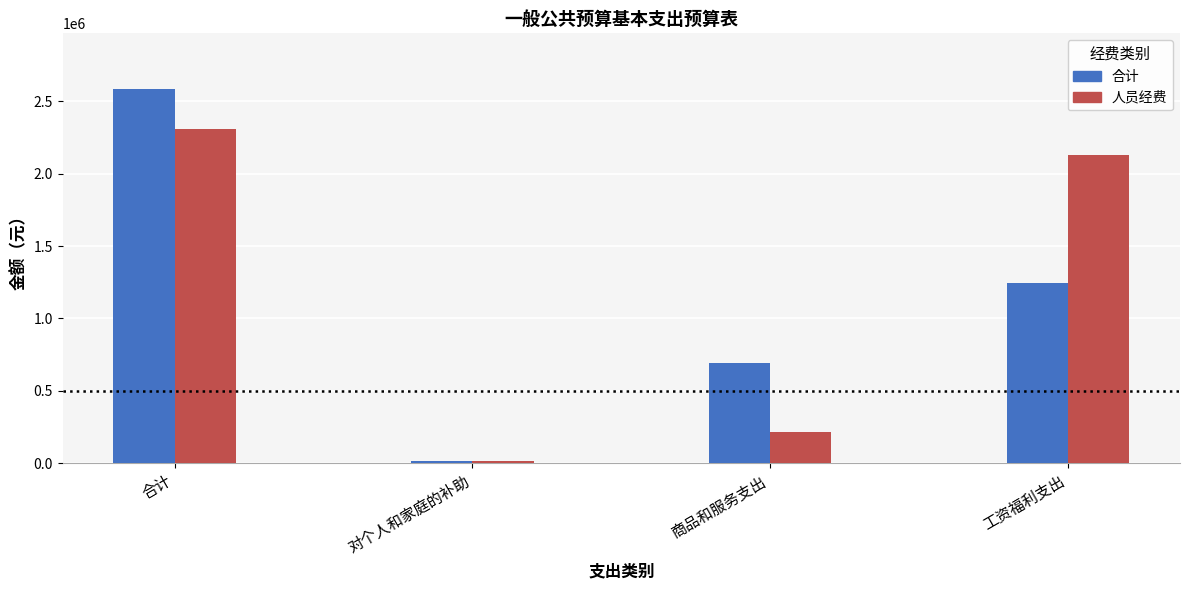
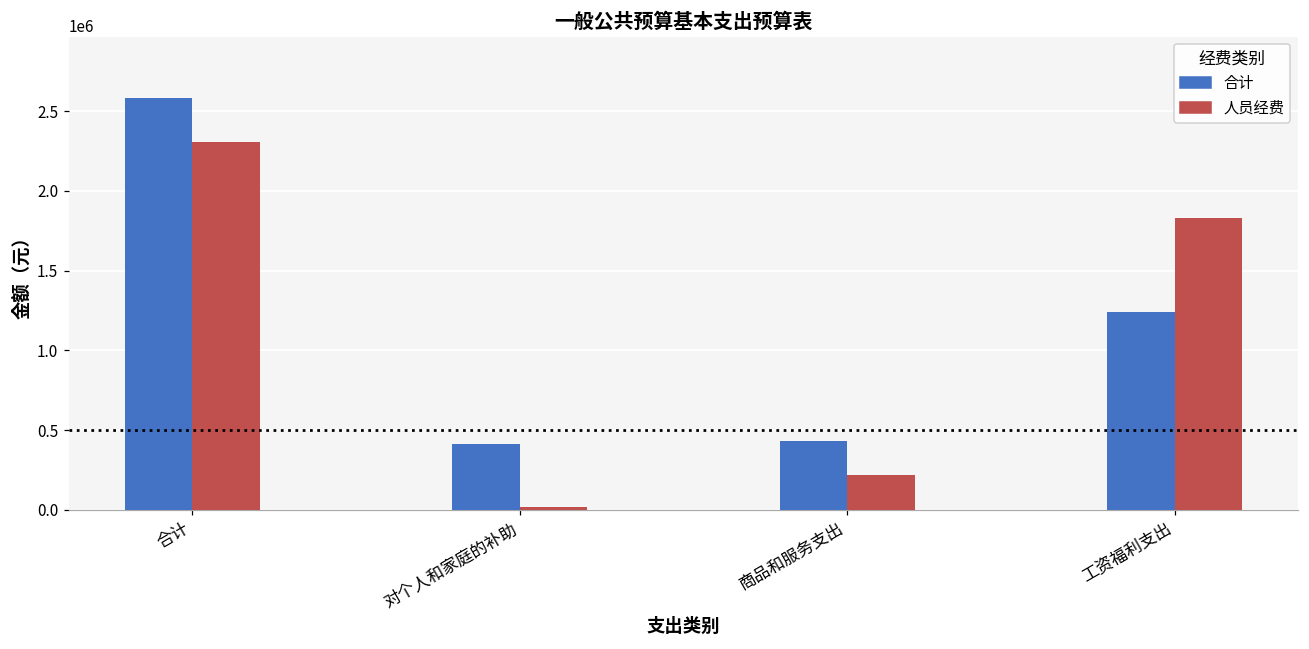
  {
    "合计": {
      "合计": 2580000,
-     "对个人和家庭的补助": 20000,
-     "商品和服务支出": 690000,
+     "对个人和家庭的补助": 410000,
+     "商品和服务支出": 430000,
      "工资福利支出": 1240000
    },
    "人员经费": {
      "合计": 2310000,
      "对个人和家庭的补助": 20000,
      "商品和服务支出": 220000,
-     "工资福利支出": 2130000
+     "工资福利支出": 1830000
    }
  }
